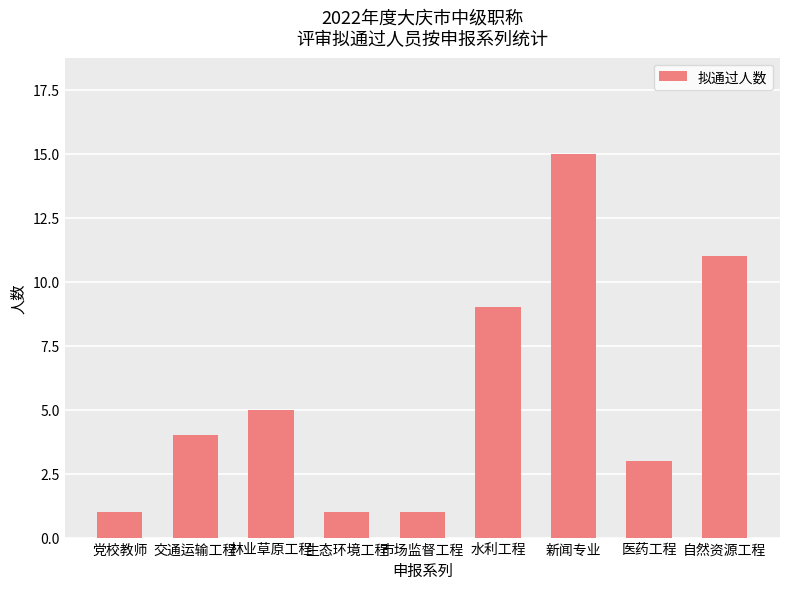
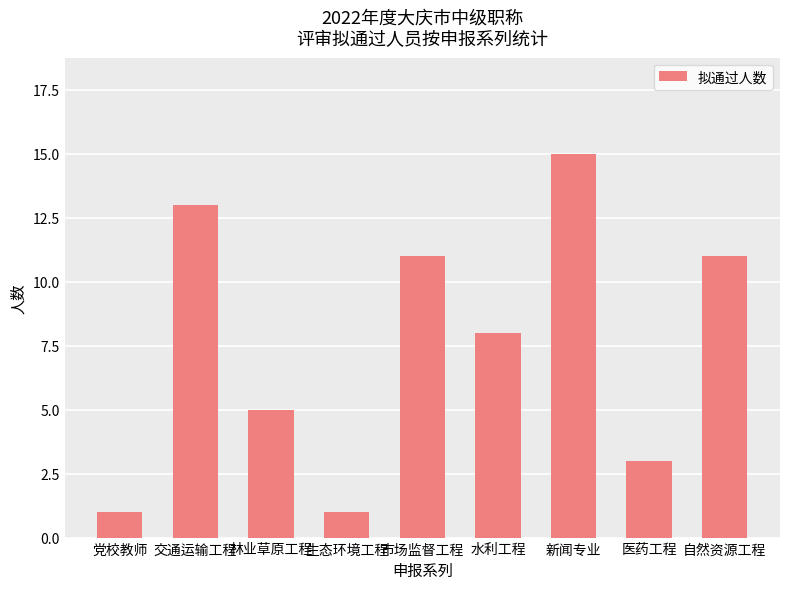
  {
    "党校教师": 1,
-   "交通运输工程": 4,
+   "交通运输工程": 13,
    "林业草原工程": 5,
    "生态环境工程": 1,
-   "市场监督工程": 1,
-   "水利工程": 9,
+   "市场监督工程": 11,
+   "水利工程": 8,
    "新闻专业": 15,
    "医药工程": 3,
    "自然资源工程": 11
  }
